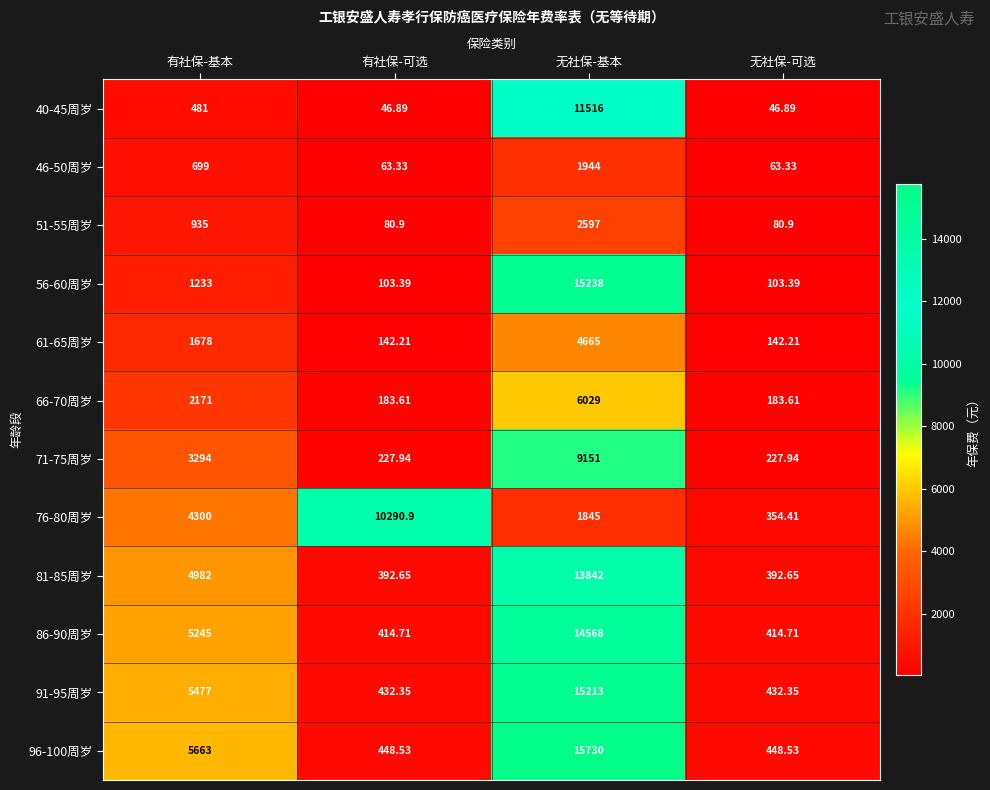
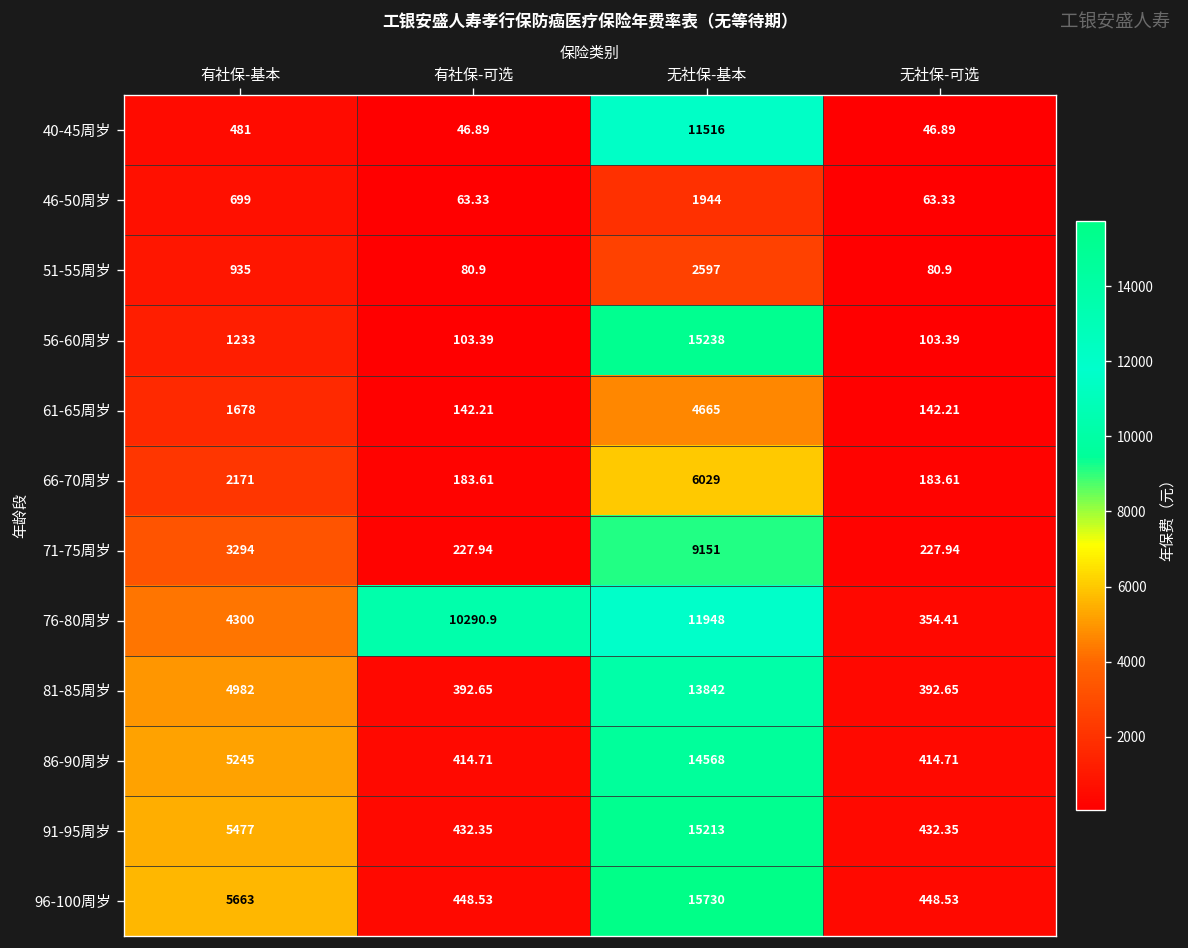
  {
    "40-45周岁": {
      "有社保-基本": 481,
      "有社保-可选": 46.89,
      "无社保-基本": 11516,
      "无社保-可选": 46.89
    },
    "46-50周岁": {
      "有社保-基本": 699,
      "有社保-可选": 63.33,
      "无社保-基本": 1944,
      "无社保-可选": 63.33
    },
    "51-55周岁": {
      "有社保-基本": 935,
      "有社保-可选": 80.9,
      "无社保-基本": 2597,
      "无社保-可选": 80.9
    },
    "56-60周岁": {
      "有社保-基本": 1233,
      "有社保-可选": 103.39,
      "无社保-基本": 15238,
      "无社保-可选": 103.39
    },
    "61-65周岁": {
      "有社保-基本": 1678,
      "有社保-可选": 142.21,
      "无社保-基本": 4665,
      "无社保-可选": 142.21
    },
    "66-70周岁": {
      "有社保-基本": 2171,
      "有社保-可选": 183.61,
      "无社保-基本": 6029,
      "无社保-可选": 183.61
    },
    "71-75周岁": {
      "有社保-基本": 3294,
      "有社保-可选": 227.94,
      "无社保-基本": 9151,
      "无社保-可选": 227.94
    },
    "76-80周岁": {
      "有社保-基本": 4300,
      "有社保-可选": 10290.9,
-     "无社保-基本": 1845,
+     "无社保-基本": 11948,
      "无社保-可选": 354.41
    },
    "81-85周岁": {
      "有社保-基本": 4982,
      "有社保-可选": 392.65,
      "无社保-基本": 13842,
      "无社保-可选": 392.65
    },
    "86-90周岁": {
      "有社保-基本": 5245,
      "有社保-可选": 414.71,
      "无社保-基本": 14568,
      "无社保-可选": 414.71
    },
    "91-95周岁": {
      "有社保-基本": 5477,
      "有社保-可选": 432.35,
      "无社保-基本": 15213,
      "无社保-可选": 432.35
    },
    "96-100周岁": {
      "有社保-基本": 5663,
      "有社保-可选": 448.53,
      "无社保-基本": 15730,
      "无社保-可选": 448.53
    }
  }
